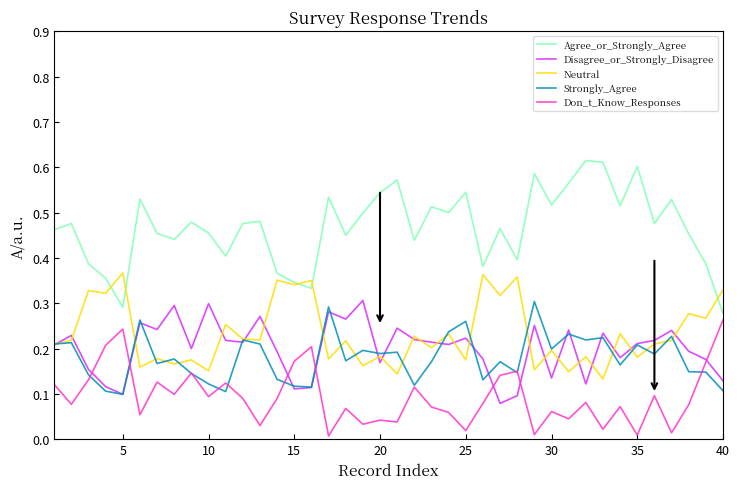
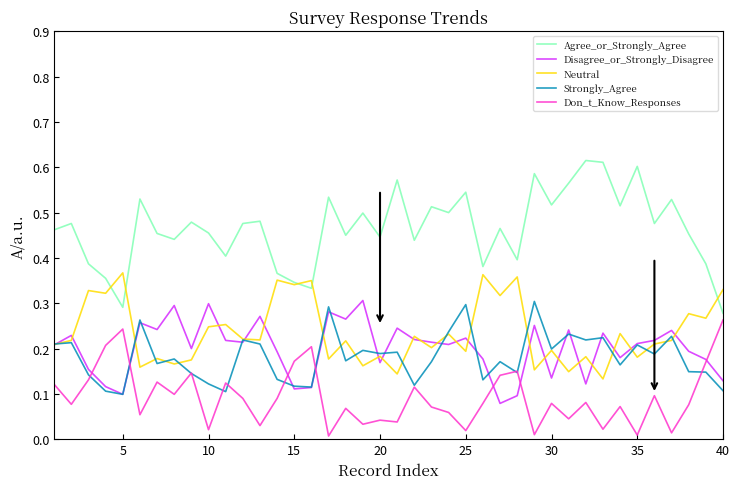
  {
    "Agree_or_Strongly_Agree": {
      "5": 0.29,
      "10": 0.46,
-     "20": 0.54,
+     "20": 0.45,
      "25": 0.55,
      "30": 0.52,
      "35": 0.60,
      "40": 0.28
    },
    "Disagree_or_Strongly_Disagree": {
      "10": 0.30,
      "15": 0.11,
      "20": 0.17,
      "25": 0.22,
      "30": 0.14,
      "40": 0.13
    },
    "Neutral": {
      "5": 0.37,
-     "10": 0.15,
+     "10": 0.25,
      "20": 0.18,
-     "25": 0.18,
+     "25": 0.19,
      "35": 0.18,
      "40": 0.33
    },
    "Strongly_Agree": {
      "10": 0.12,
      "15": 0.12,
      "20": 0.19,
-     "25": 0.26,
+     "25": 0.30,
      "40": 0.11
    },
    "Don_t_Know_Responses": {
      "5": 0.24,
-     "10": 0.09,
+     "10": 0.02,
      "15": 0.17,
      "20": 0.04,
      "25": 0.02,
-     "30": 0.06,
+     "30": 0.08,
      "35": 0.01,
      "40": 0.26
    }
  }
